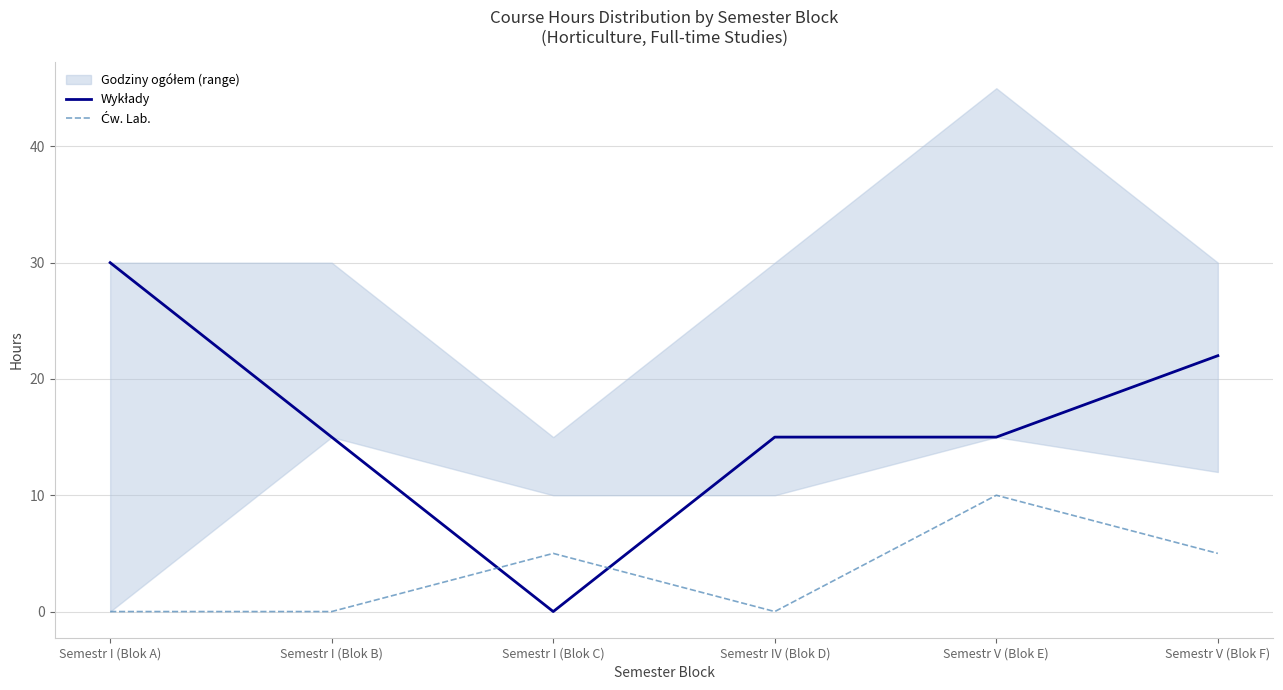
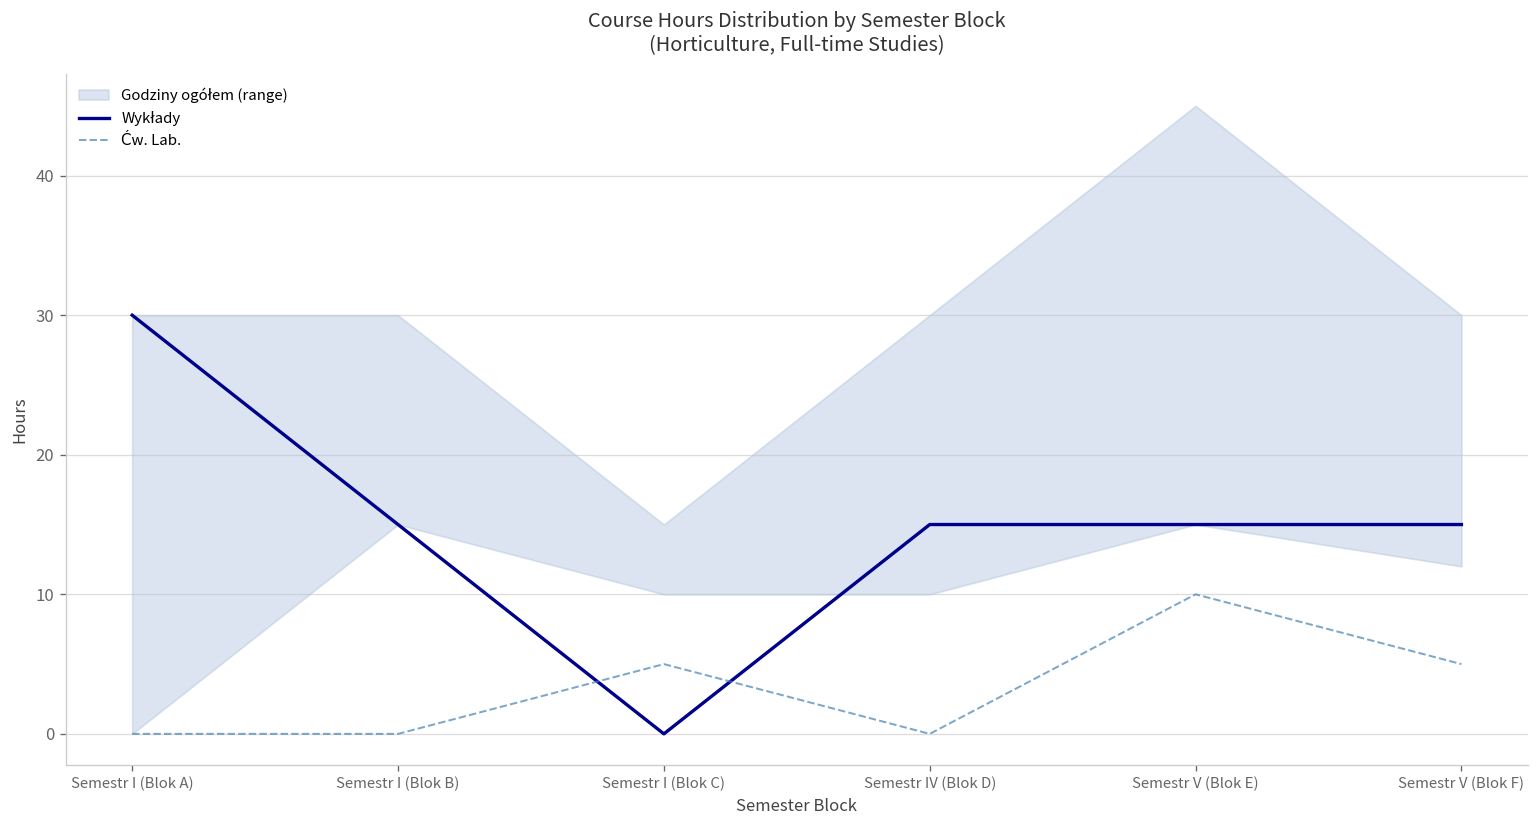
  {
    "Wykłady": {
      "Semestr I (Blok B)": 15,
      "Semestr I (Blok C)": 0,
      "Semestr IV (Blok D)": 15,
      "Semestr V (Blok E)": 15,
-     "Semestr V (Blok F)": 22
+     "Semestr V (Blok F)": 15
    },
    "Ćw. Lab.": {
      "Semestr I (Blok A)": 0,
      "Semestr I (Blok B)": 0,
      "Semestr I (Blok C)": 5,
      "Semestr IV (Blok D)": 0,
      "Semestr V (Blok E)": 10,
      "Semestr V (Blok F)": 5
    }
  }
